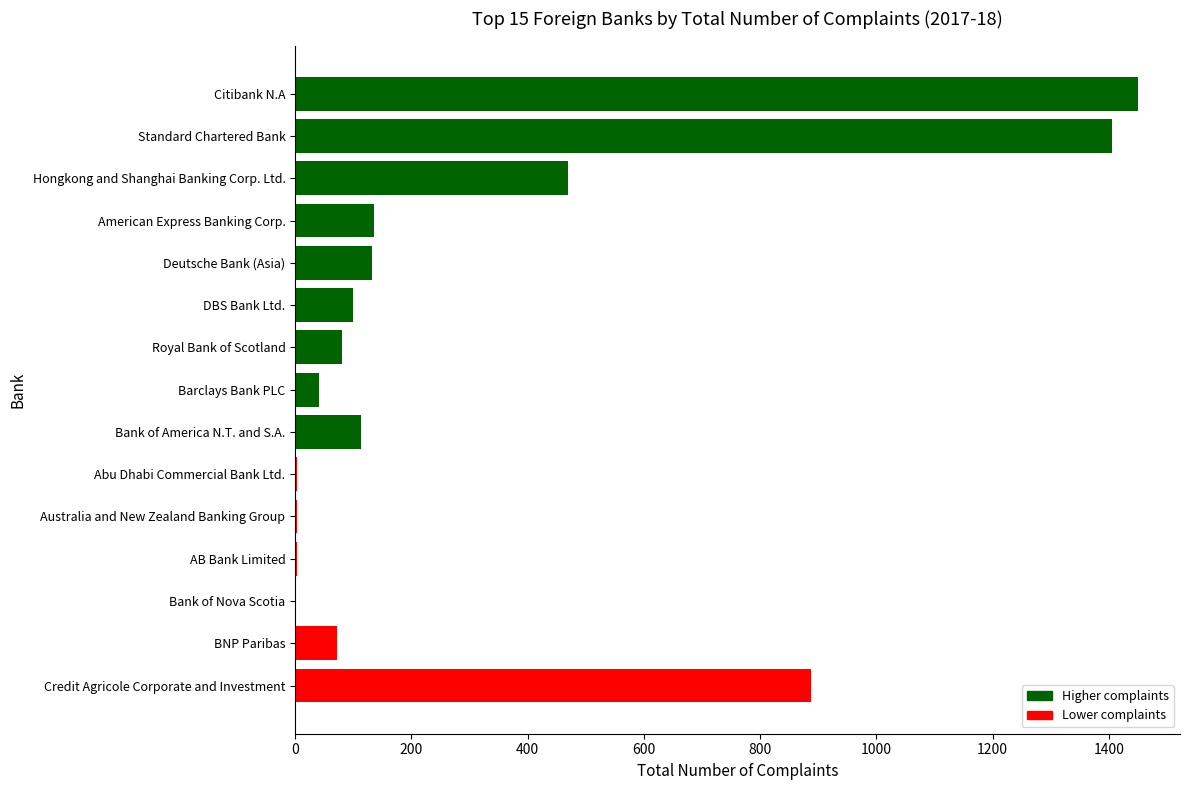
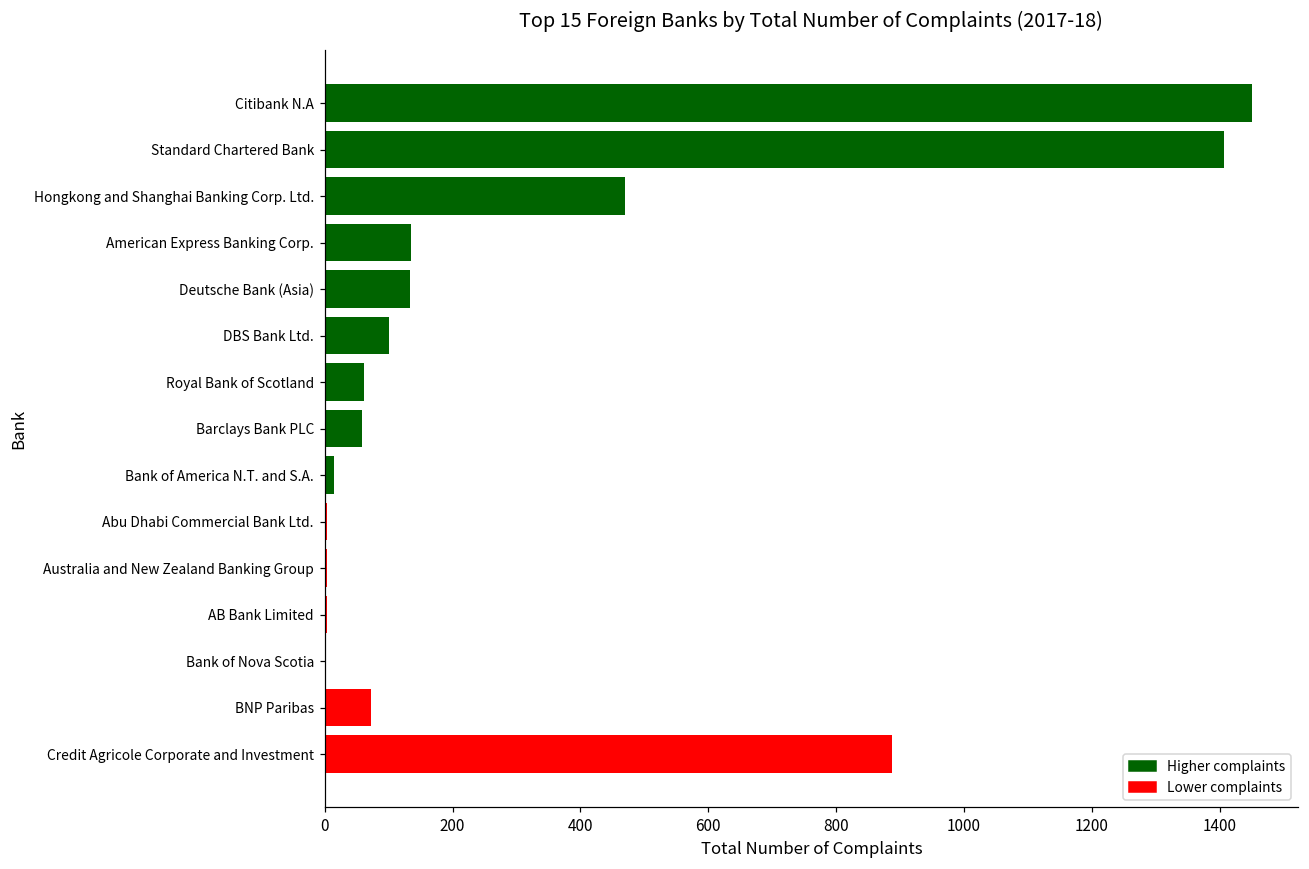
  {
    "Citibank N.A": 1450,
    "Standard Chartered Bank": 1410,
    "Hongkong and Shanghai Banking Corp. Ltd.": 470,
    "American Express Banking Corp.": 140,
    "Deutsche Bank (Asia)": 130,
    "DBS Bank Ltd.": 100,
-   "Royal Bank of Scotland": 80,
-   "Barclays Bank PLC": 40,
-   "Bank of America N.T. and S.A.": 110,
+   "Royal Bank of Scotland": 60,
+   "Barclays Bank PLC": 60,
+   "Bank of America N.T. and S.A.": 10,
    "BNP Paribas": 70,
    "Credit Agricole Corporate and Investment": 890
  }
